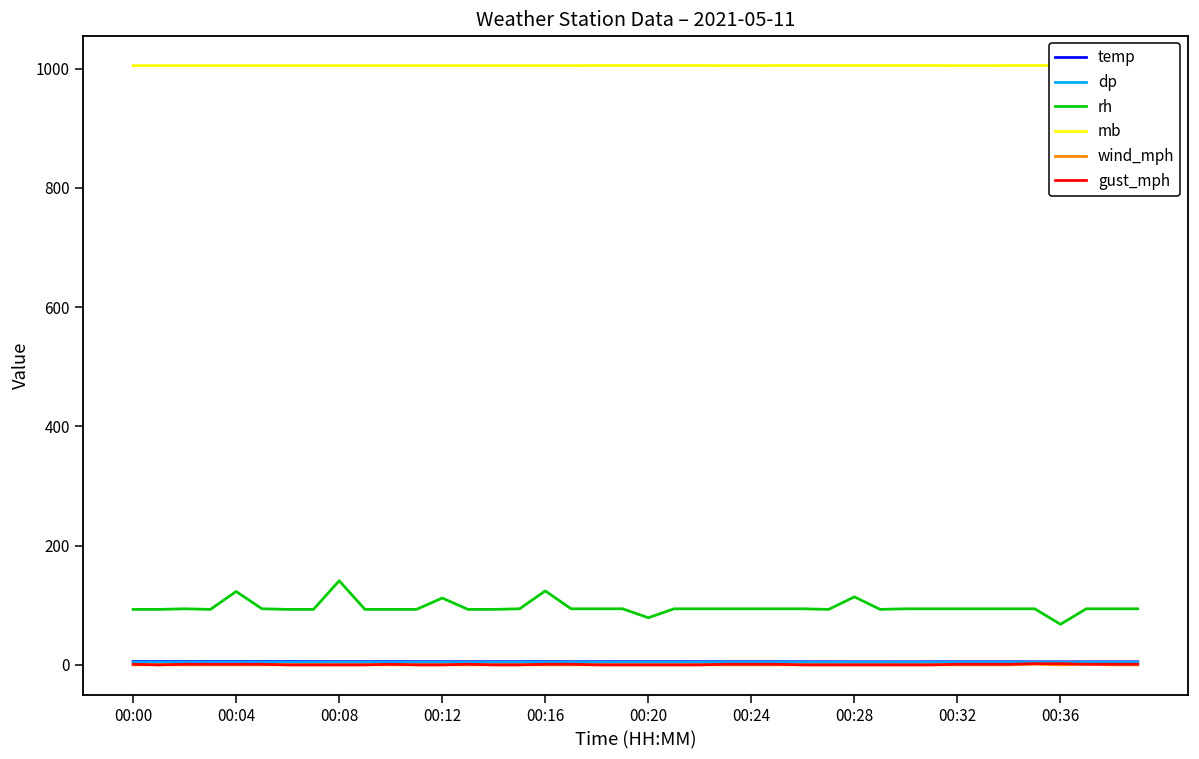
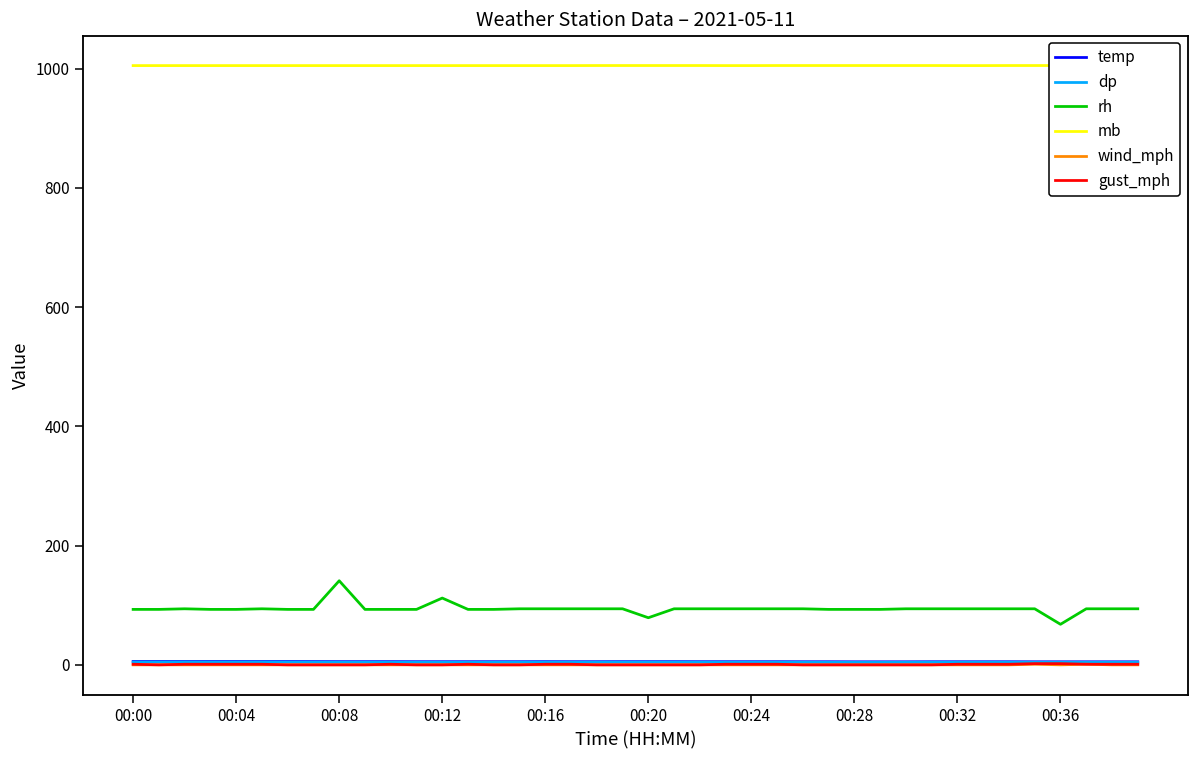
  {
    "rh": {
      "00:00": 90,
-     "00:04": 120,
+     "00:04": 90,
      "00:08": 140,
      "00:12": 110,
-     "00:16": 120,
+     "00:16": 90,
      "00:20": 80,
      "00:24": 90,
-     "00:28": 110,
+     "00:28": 90,
      "00:32": 90,
      "00:36": 70
    },
    "mb": {
      "00:00": 1010,
      "00:04": 1010,
      "00:08": 1010,
      "00:12": 1010,
      "00:16": 1010,
      "00:20": 1010,
      "00:24": 1010,
      "00:28": 1010,
      "00:32": 1010
    }
  }
